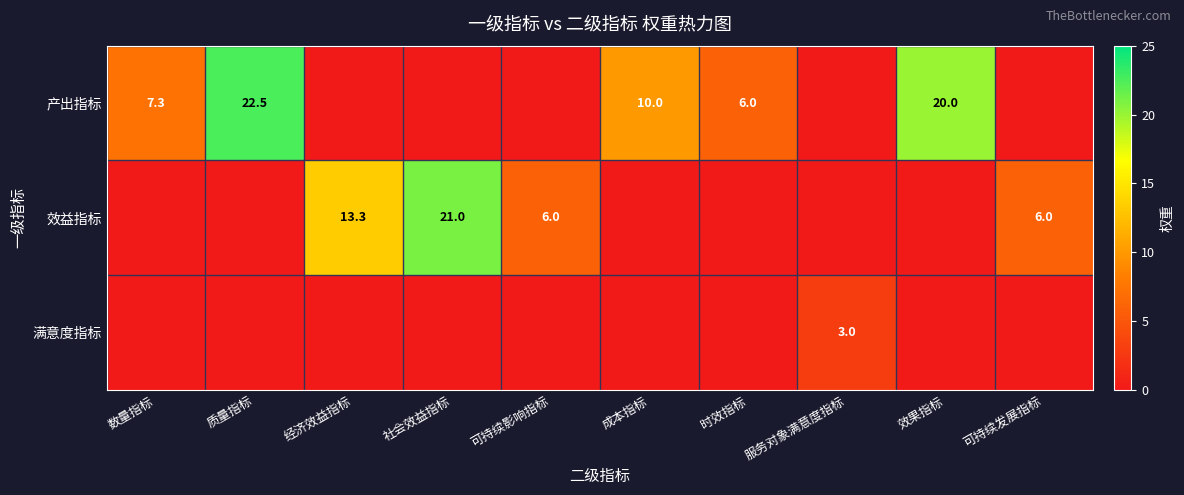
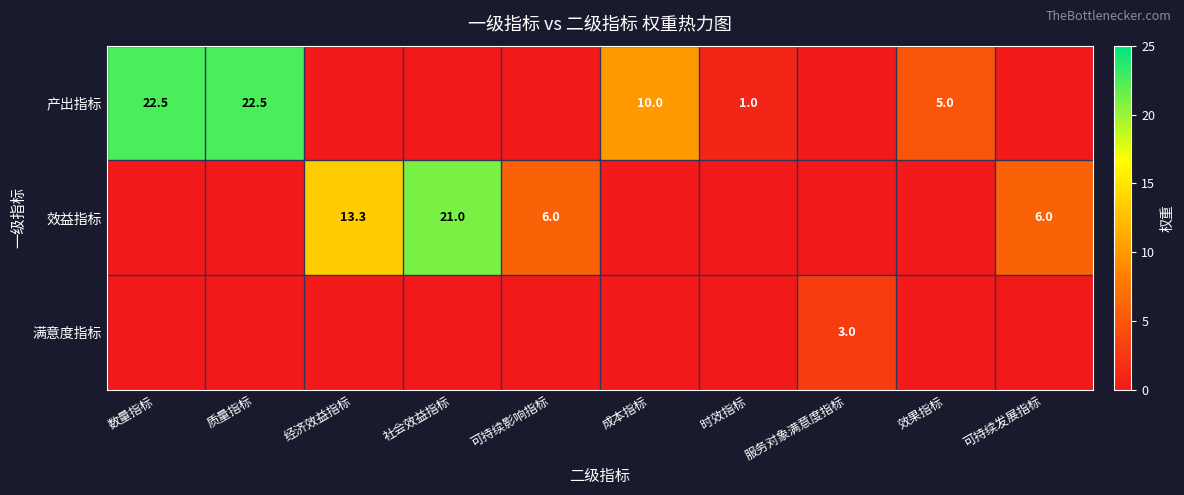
  {
    "产出指标": {
-     "数量指标": 7.3,
+     "数量指标": 22.5,
      "质量指标": 22.5,
      "成本指标": 10.0,
-     "时效指标": 6.0,
-     "效果指标": 20.0
+     "时效指标": 1.0,
+     "效果指标": 5.0
    },
    "效益指标": {
      "经济效益指标": 13.3,
      "社会效益指标": 21.0,
      "可持续影响指标": 6.0,
      "可持续发展指标": 6.0
    },
    "满意度指标": {
      "服务对象满意度指标": 3.0
    }
  }
